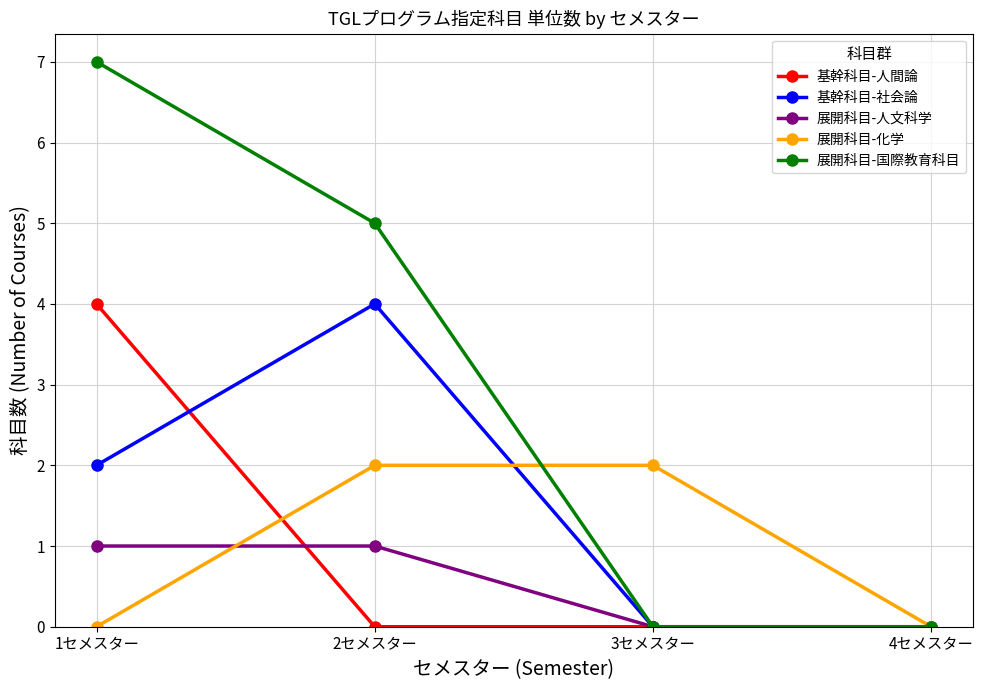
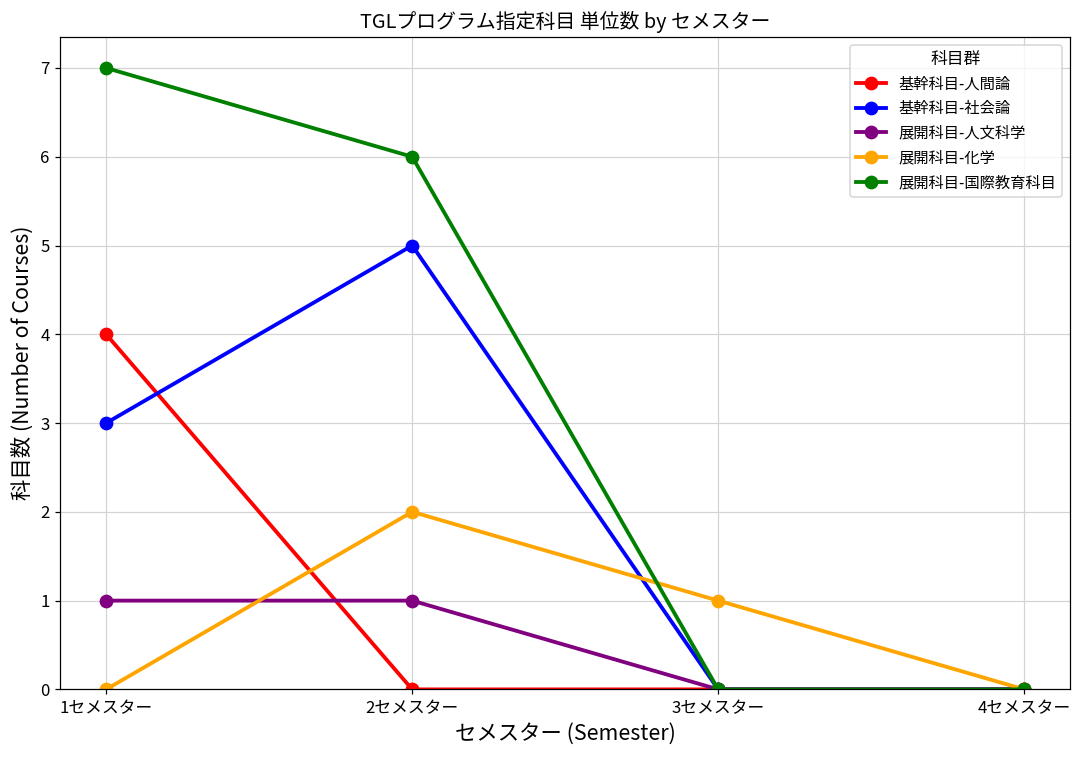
  {
    "基幹科目-人間論": {
      "1セメスター": 4,
      "2セメスター": 0
    },
    "基幹科目-社会論": {
-     "1セメスター": 2,
-     "2セメスター": 4
+     "1セメスター": 3,
+     "2セメスター": 5
    },
    "展開科目-人文科学": {
      "1セメスター": 1,
      "2セメスター": 1
    },
    "展開科目-化学": {
      "1セメスター": 0,
      "2セメスター": 2,
-     "3セメスター": 2
+     "3セメスター": 1
    },
    "展開科目-国際教育科目": {
      "1セメスター": 7,
-     "2セメスター": 5
+     "2セメスター": 6
    }
  }
